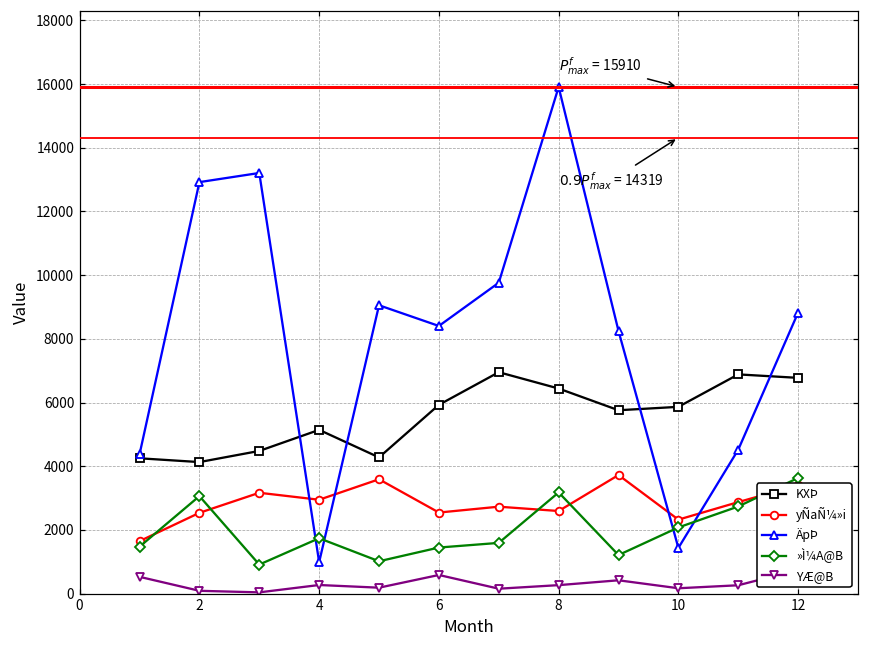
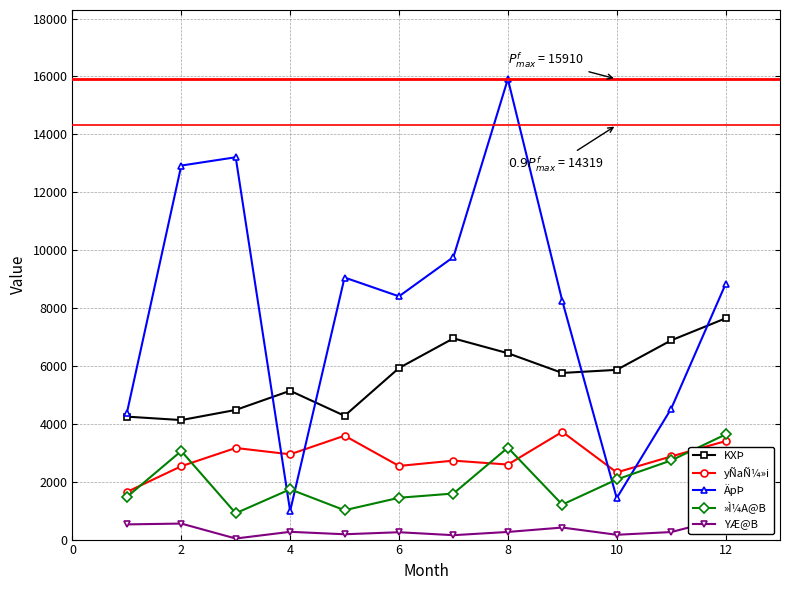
  {
    "KXÞ": {
      "2": 4100,
      "4": 5100,
      "6": 5900,
      "8": 6400,
      "10": 5900,
-     "12": 6800
+     "12": 7600
    },
    "yÑaÑ¼»i": {
      "2": 2500,
      "4": 2900,
      "6": 2500,
      "8": 2600,
      "10": 2300,
      "12": 3400
    },
    "ÄpÞ": {
      "2": 12900,
      "4": 1000,
      "6": 8400,
      "8": 15900,
      "10": 1400,
      "12": 8800
    },
    "»Ì¼A@B": {
      "2": 3100,
      "4": 1700,
      "6": 1400,
      "8": 3200,
      "10": 2100,
      "12": 3600
    },
    "YÆ@B": {
-     "2": 100,
+     "2": 600,
      "4": 300,
-     "6": 600,
+     "6": 300,
      "8": 300,
      "10": 200
    }
  }
